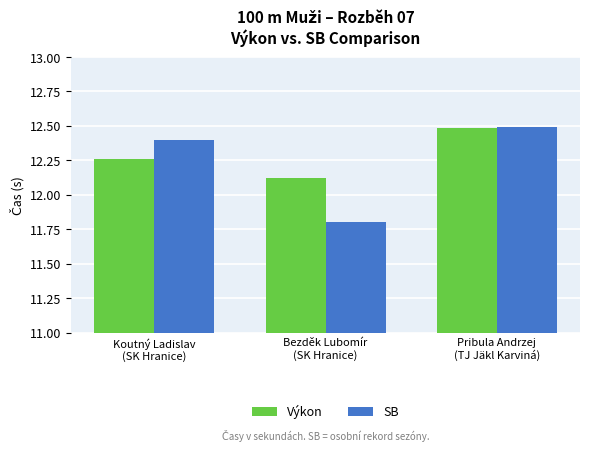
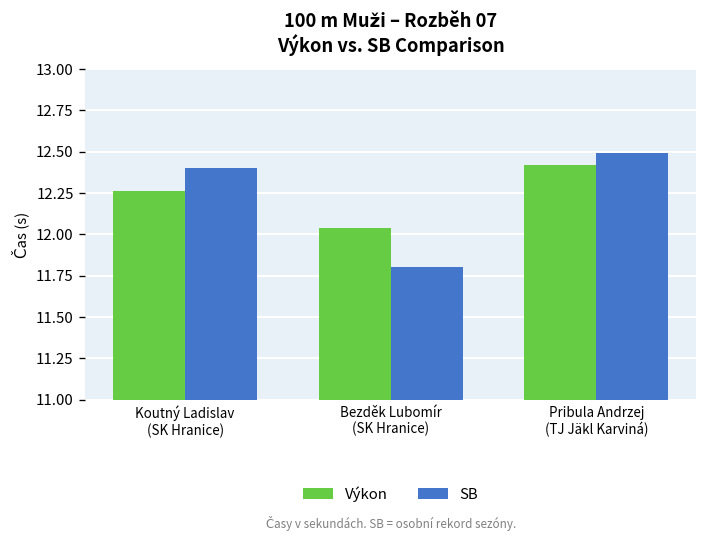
  {
    "Výkon": {
      "Koutný Ladislav (SK Hranice)": 12.26,
-     "Bezděk Lubomír (SK Hranice)": 12.12,
-     "Pribula Andrzej (TJ Jäkl Karviná)": 12.48
+     "Bezděk Lubomír (SK Hranice)": 12.04,
+     "Pribula Andrzej (TJ Jäkl Karviná)": 12.42
    },
    "SB": {
      "Koutný Ladislav (SK Hranice)": 12.40,
      "Bezděk Lubomír (SK Hranice)": 11.80,
      "Pribula Andrzej (TJ Jäkl Karviná)": 12.49
    }
  }
